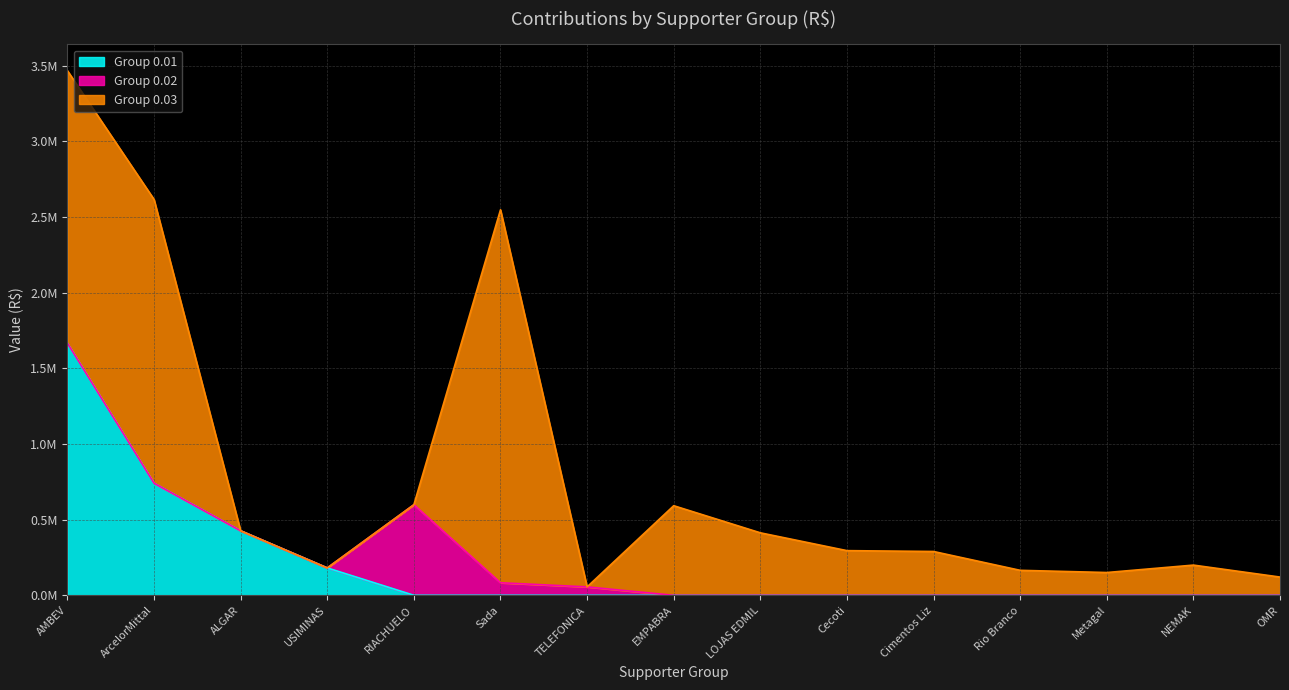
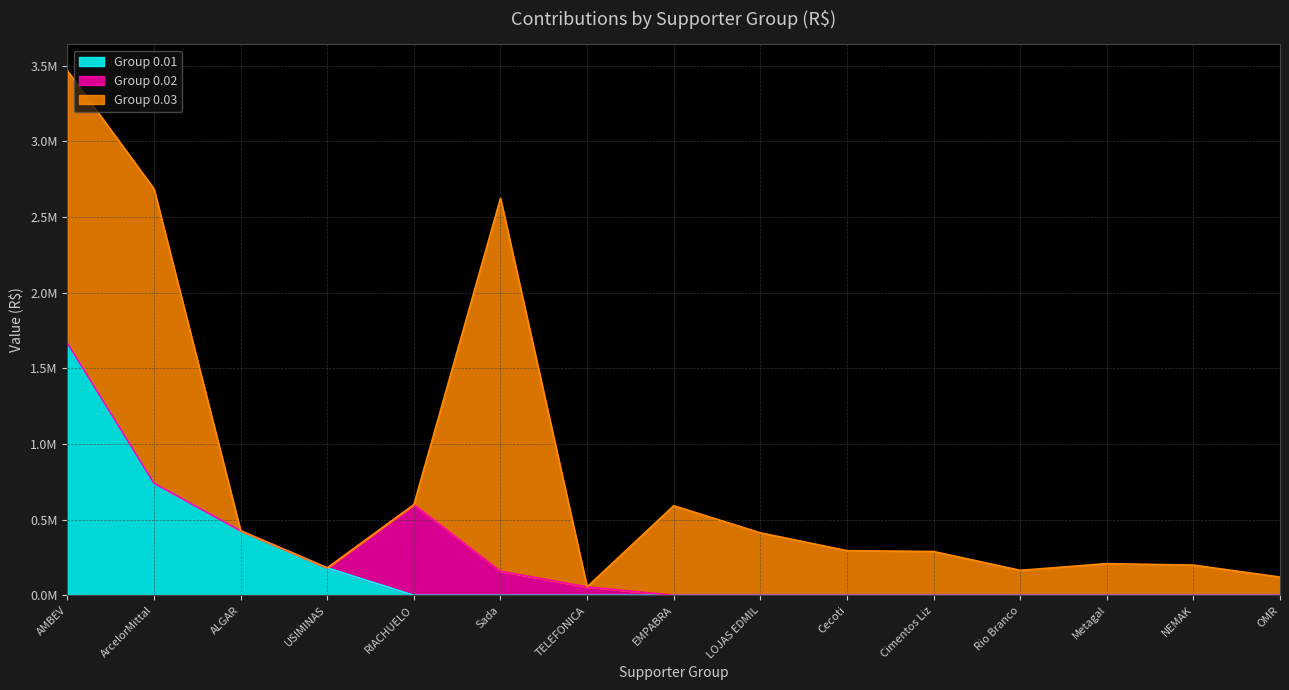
  {
    "Group 0.01": {
      "RIACHUELO": 0,
      "Sada": 0,
      "TELEFONICA": 0
    },
    "Group 0.02": {
-     "Sada": 80000
+     "Sada": 160000
    },
    "Group 0.03": {
      "AMBEV": 1800000,
-     "ArcelorMittal": 1880000,
+     "ArcelorMittal": 1950000,
      "Sada": 2460000,
      "EMPABRA": 590000,
      "LOJAS EDMIL": 410000,
      "Cecoti": 300000,
      "Cimentos Liz": 290000,
      "Rio Branco": 170000,
-     "Metagal": 150000,
+     "Metagal": 210000,
      "NEMAK": 200000,
      "OMR": 120000
    }
  }
